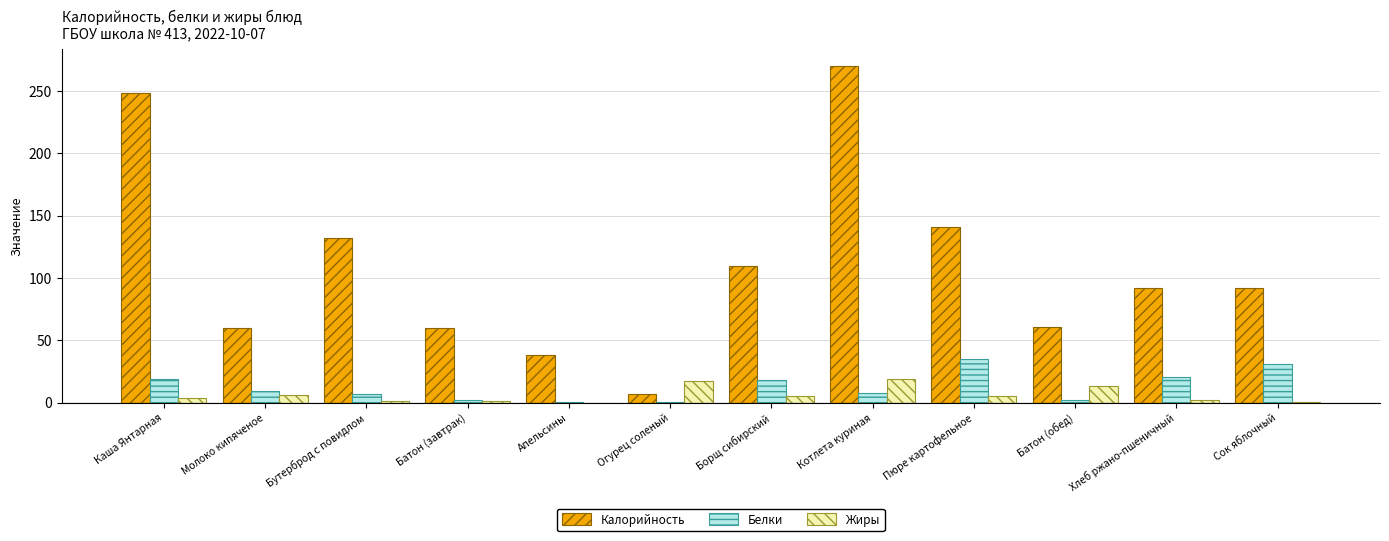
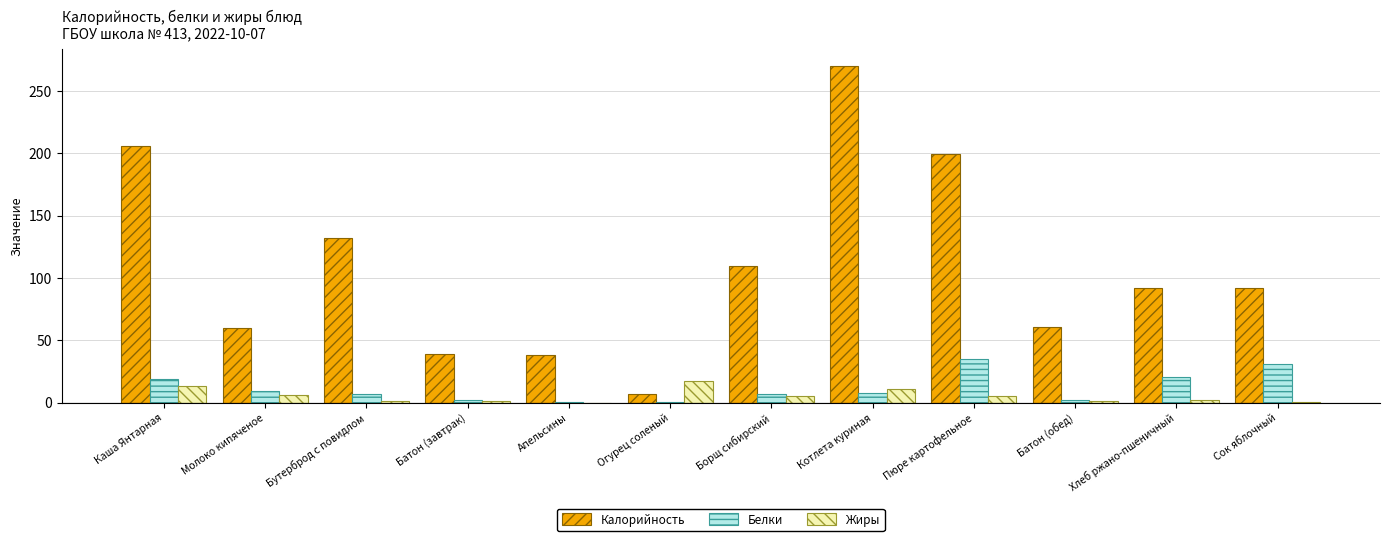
  {
    "Калорийность": {
-     "Каша Янтарная": 248,
+     "Каша Янтарная": 206,
      "Молоко кипяченое": 60,
      "Бутерброд с повидлом": 132,
-     "Батон (завтрак)": 60,
+     "Батон (завтрак)": 39,
      "Апельсины": 38,
      "Огурец соленый": 7,
      "Борщ сибирский": 110,
      "Котлета куриная": 270,
-     "Пюре картофельное": 141,
+     "Пюре картофельное": 199,
      "Батон (обед)": 60,
      "Хлеб ржано-пшеничный": 92,
      "Сок яблочный": 92
    },
    "Белки": {
      "Каша Янтарная": 19,
      "Молоко кипяченое": 10,
      "Бутерброд с повидлом": 7,
-     "Борщ сибирский": 18,
+     "Борщ сибирский": 7,
      "Котлета куриная": 8,
      "Пюре картофельное": 35,
      "Хлеб ржано-пшеничный": 21,
      "Сок яблочный": 31
    },
    "Жиры": {
-     "Каша Янтарная": 4,
+     "Каша Янтарная": 13,
      "Молоко кипяченое": 6,
      "Апельсины": 0,
      "Огурец соленый": 17,
      "Борщ сибирский": 5,
-     "Котлета куриная": 19,
+     "Котлета куриная": 11,
      "Пюре картофельное": 5,
-     "Батон (обед)": 13
+     "Батон (обед)": 1
    }
  }
